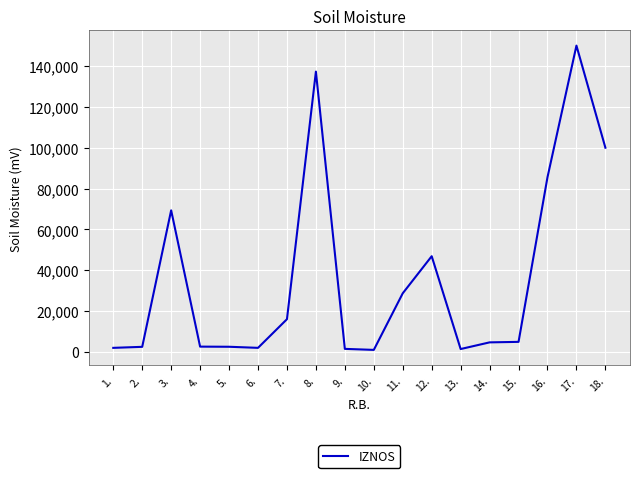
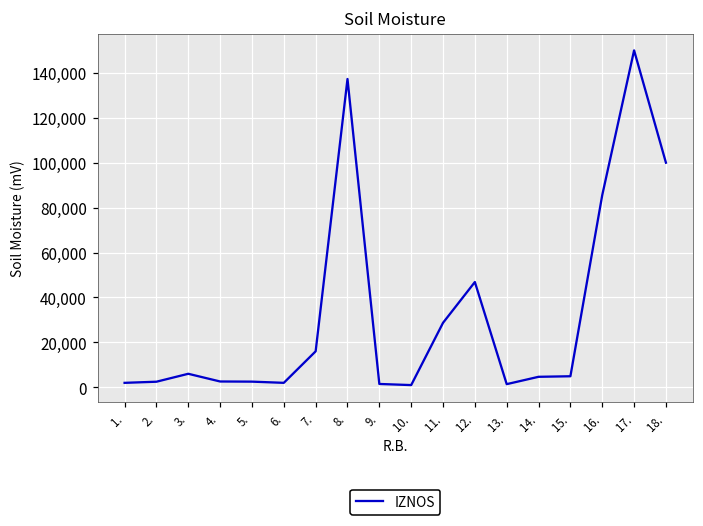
  {
    "1.": "2,000",
    "2.": "3,000",
-   "3.": "69,000",
+   "3.": "6,000",
    "4.": "3,000",
    "5.": "3,000",
    "6.": "2,000",
    "7.": "16,000",
    "8.": "137,000",
    "9.": "2,000",
    "10.": "1,000",
    "11.": "29,000",
    "12.": "47,000",
    "13.": "1,000",
    "14.": "5,000",
    "15.": "5,000",
    "16.": "86,000",
    "17.": "150,000",
    "18.": "100,000"
  }
